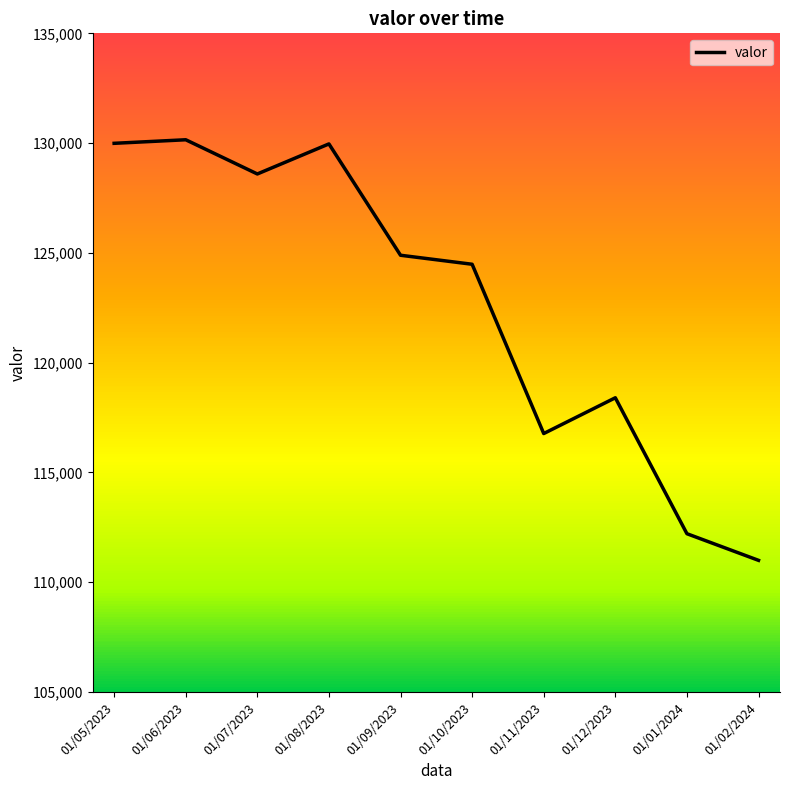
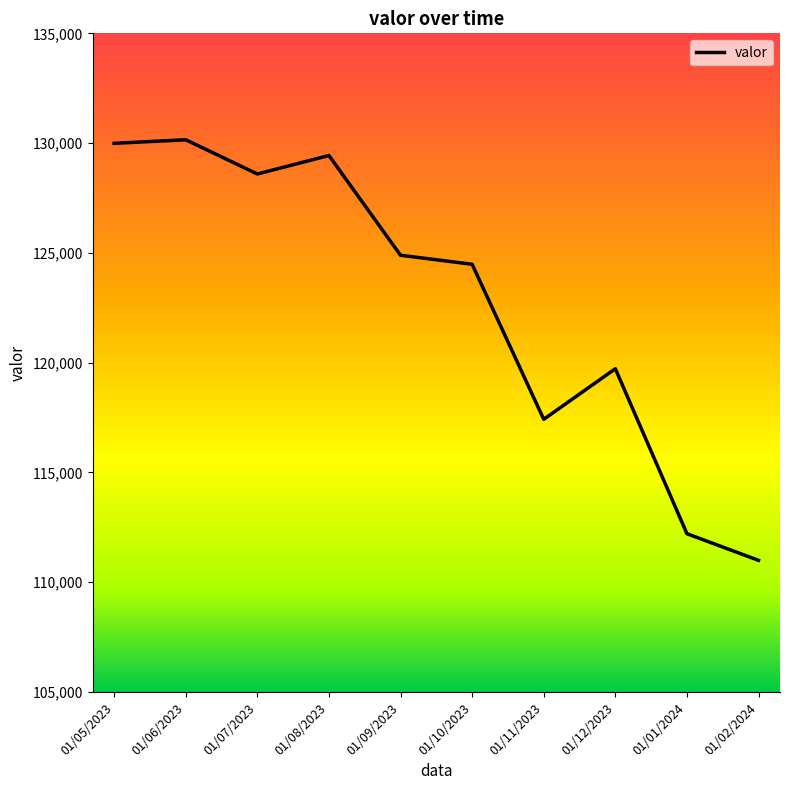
  {
    "01/05/2023": "130,000",
    "01/06/2023": "130,200",
    "01/07/2023": "128,600",
-   "01/08/2023": "130,000",
+   "01/08/2023": "129,400",
    "01/09/2023": "124,900",
    "01/10/2023": "124,500",
-   "01/11/2023": "116,800",
-   "01/12/2023": "118,400",
+   "01/11/2023": "117,400",
+   "01/12/2023": "119,700",
    "01/01/2024": "112,200",
    "01/02/2024": "111,000"
  }
